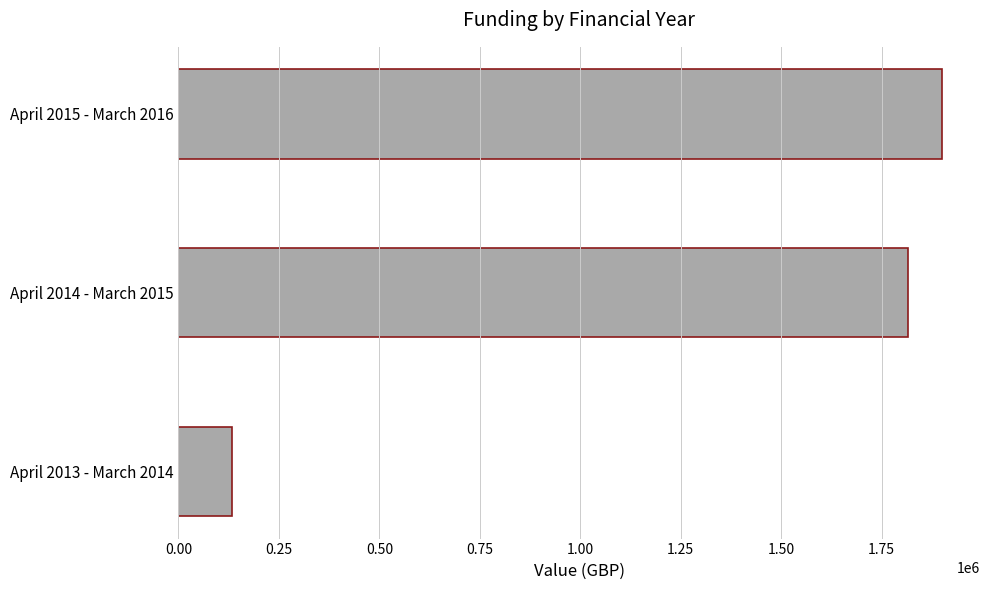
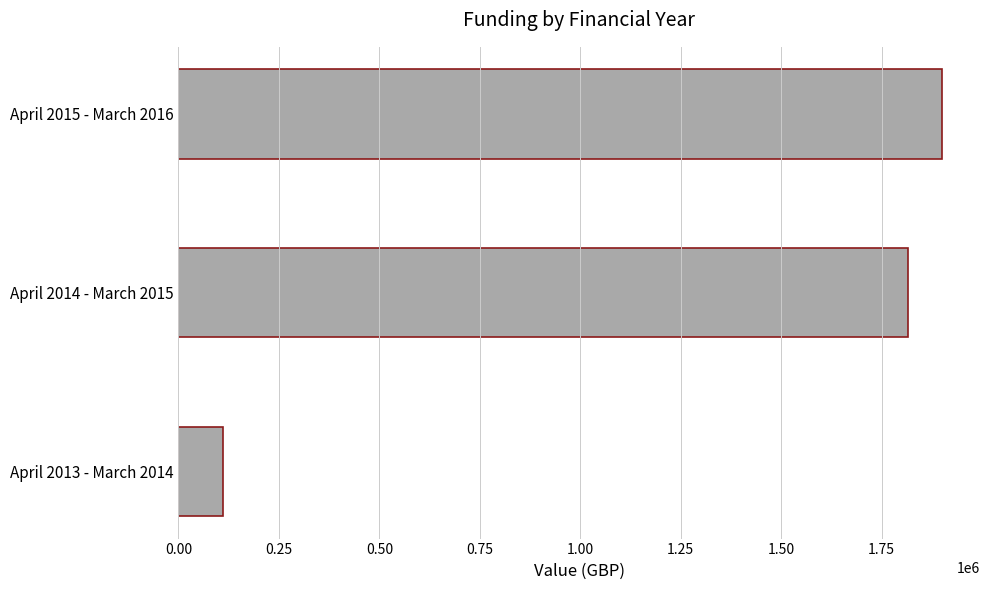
  {
    "April 2015 - March 2016": 1900000,
    "April 2014 - March 2015": 1820000,
-   "April 2013 - March 2014": 130000
+   "April 2013 - March 2014": 110000
  }
